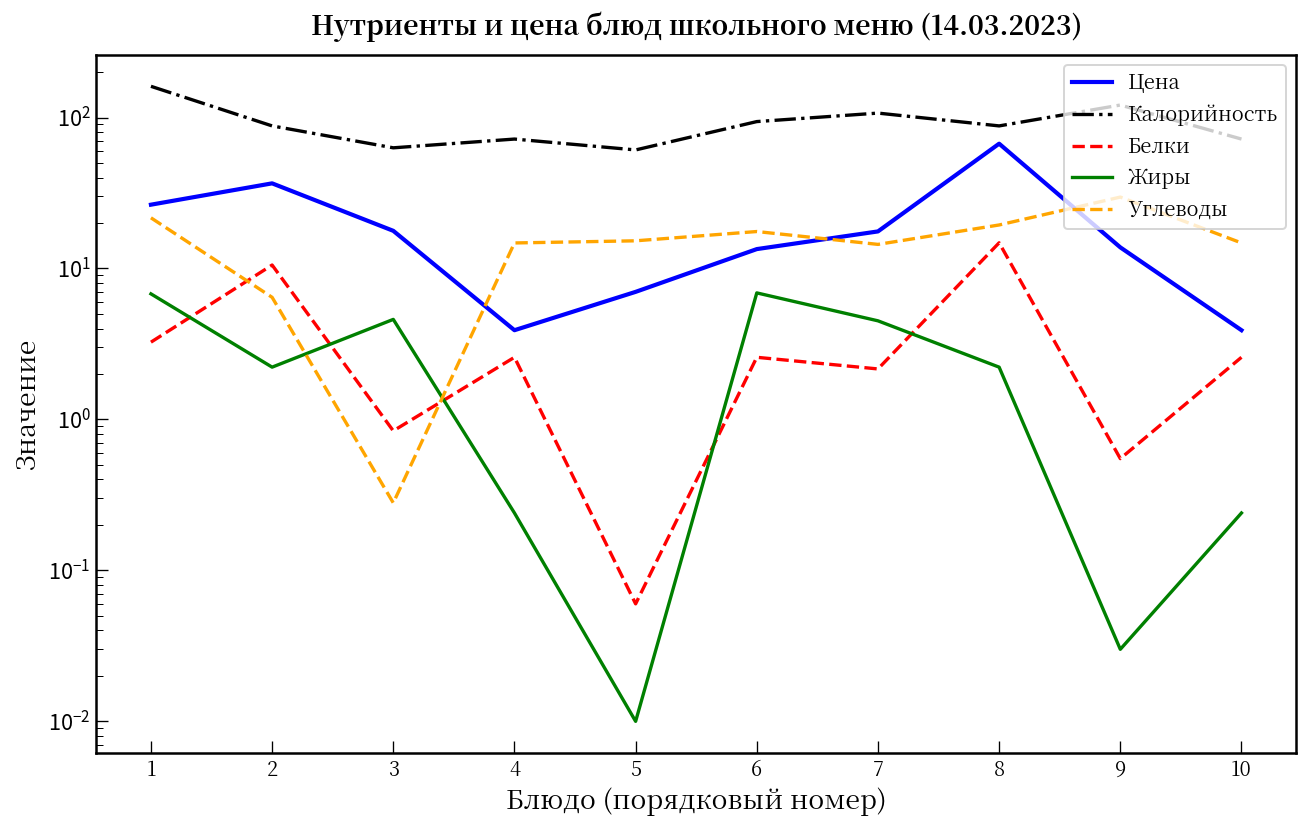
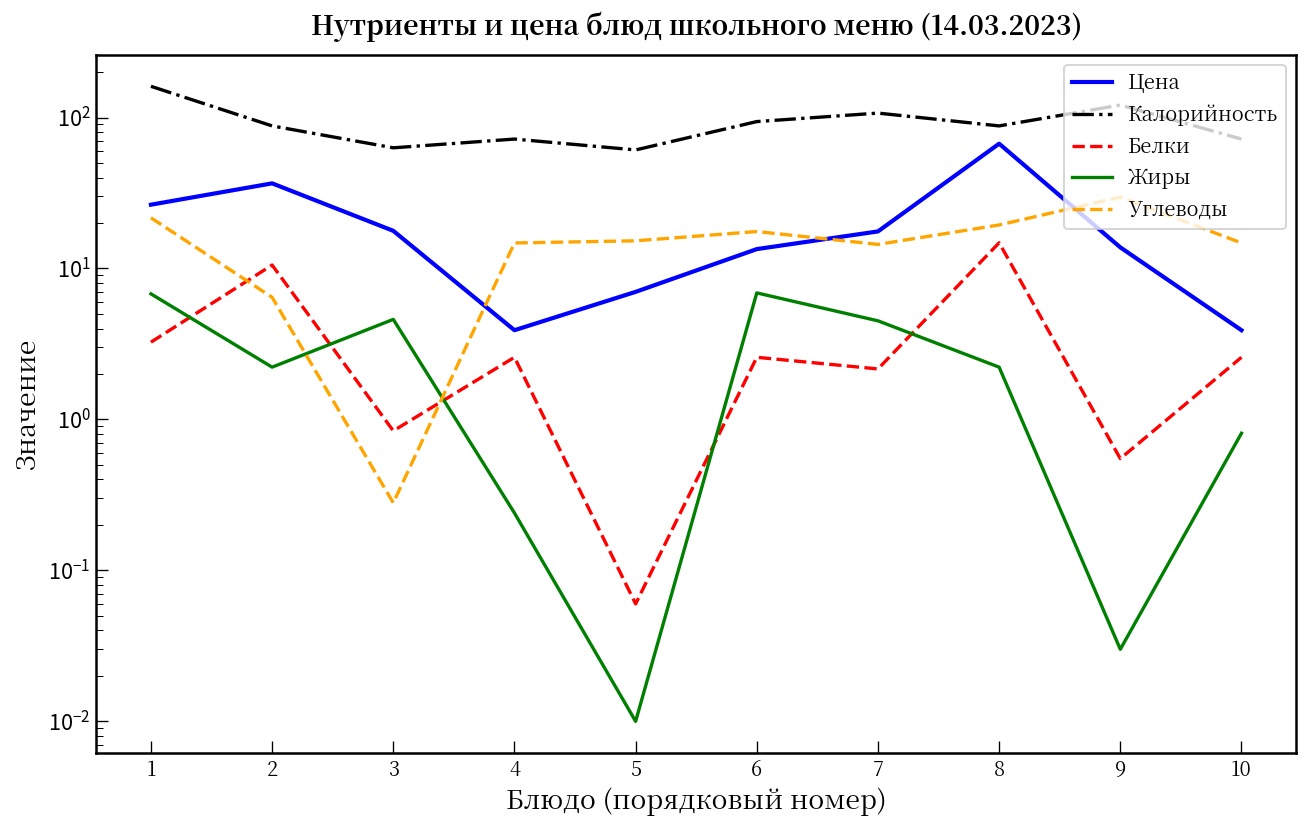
  {
    "Цена": {
      "1": 26,
      "2": 37,
      "3": 18,
      "4": 3.9,
      "5": 7,
      "6": 13,
      "7": 18,
      "8": 70,
      "9": 14,
      "10": 3.9
    },
    "Калорийность": {
      "1": 160,
      "2": 90,
      "3": 60,
      "4": 70,
      "5": 60,
      "6": 90,
      "7": 110,
      "8": 90
    },
    "Белки": {
      "1": 3.3,
      "2": 11,
      "3": 0.8,
      "4": 2.6,
      "5": 0.06,
      "6": 2.6,
      "7": 2.2,
      "8": 15,
      "9": 0.6,
      "10": 2.6
    },
    "Жиры": {
      "1": 7,
      "2": 2.2,
      "3": 4.6,
      "4": 0.24,
      "5": 0.01,
      "6": 7,
      "7": 4.5,
      "8": 2.2,
      "9": 0.03,
-     "10": 0.24
+     "10": 0.8
    },
    "Углеводы": {
      "1": 22,
      "2": 6,
      "3": 0.28,
      "4": 15,
      "5": 15,
      "6": 18,
      "7": 14,
      "8": 19,
      "10": 15
    }
  }
